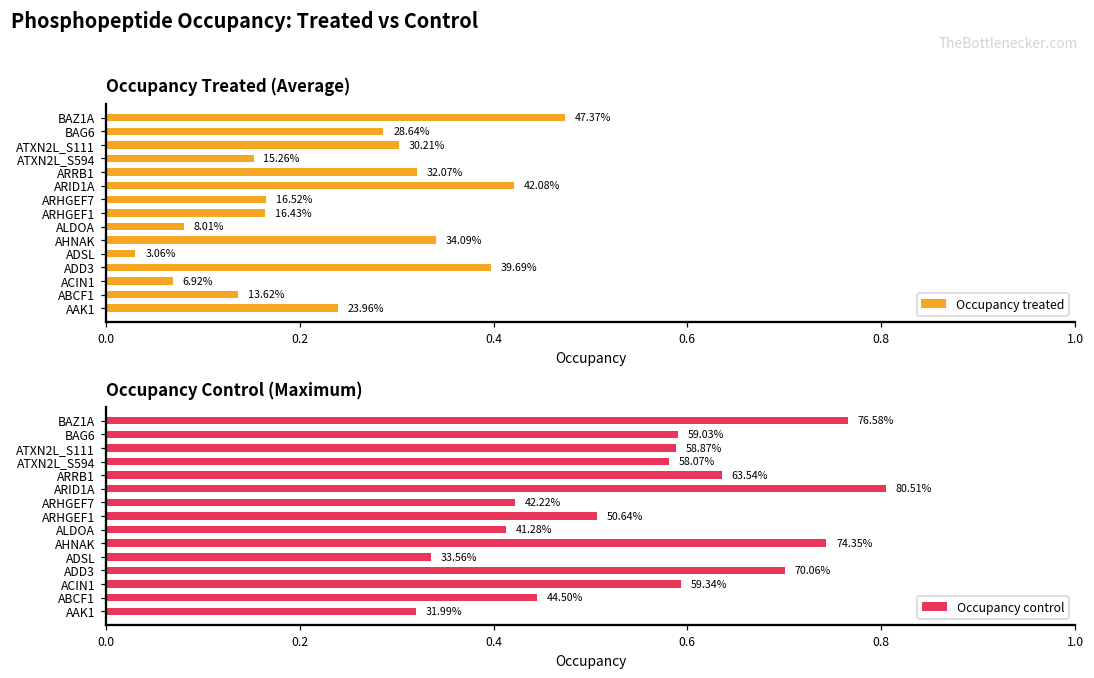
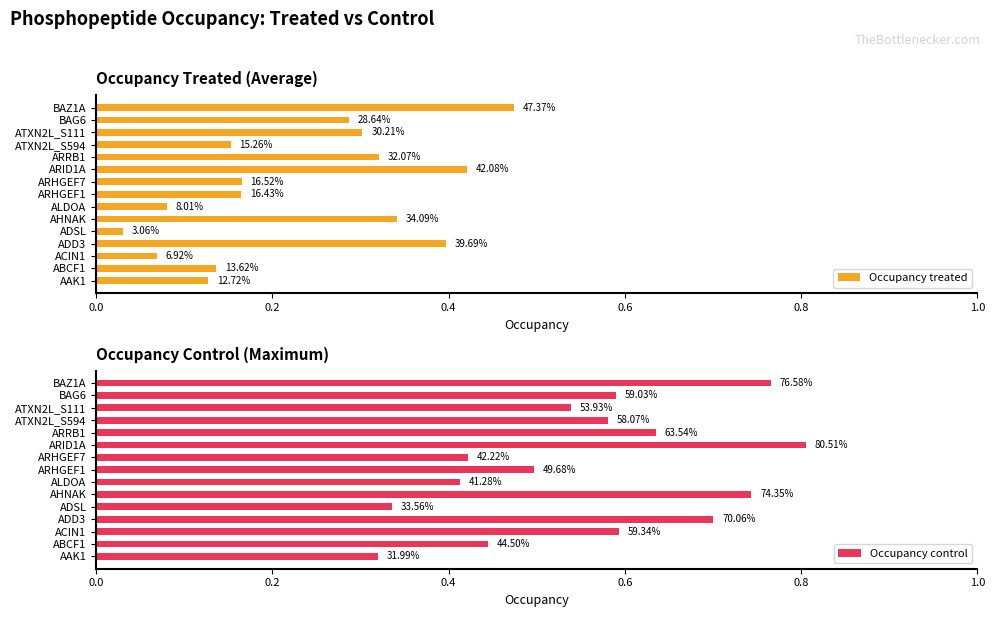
  {
    "Occupancy Treated (Average)": {
      "BAZ1A": "47.37%",
      "BAG6": "28.64%",
      "ATXN2L_S111": "30.21%",
      "ATXN2L_S594": "15.26%",
      "ARRB1": "32.07%",
      "ARID1A": "42.08%",
      "ARHGEF7": "16.52%",
      "ARHGEF1": "16.43%",
      "ALDOA": "8.01%",
      "AHNAK": "34.09%",
      "ADSL": "3.06%",
      "ADD3": "39.69%",
      "ACIN1": "6.92%",
      "ABCF1": "13.62%",
-     "AAK1": "23.96%"
+     "AAK1": "12.72%"
    },
    "Occupancy Control (Maximum)": {
      "BAZ1A": "76.58%",
      "BAG6": "59.03%",
-     "ATXN2L_S111": "58.87%",
+     "ATXN2L_S111": "53.93%",
      "ATXN2L_S594": "58.07%",
      "ARRB1": "63.54%",
      "ARID1A": "80.51%",
      "ARHGEF7": "42.22%",
-     "ARHGEF1": "50.64%",
+     "ARHGEF1": "49.68%",
      "ALDOA": "41.28%",
      "AHNAK": "74.35%",
      "ADSL": "33.56%",
      "ADD3": "70.06%",
      "ACIN1": "59.34%",
      "ABCF1": "44.50%",
      "AAK1": "31.99%"
    }
  }
